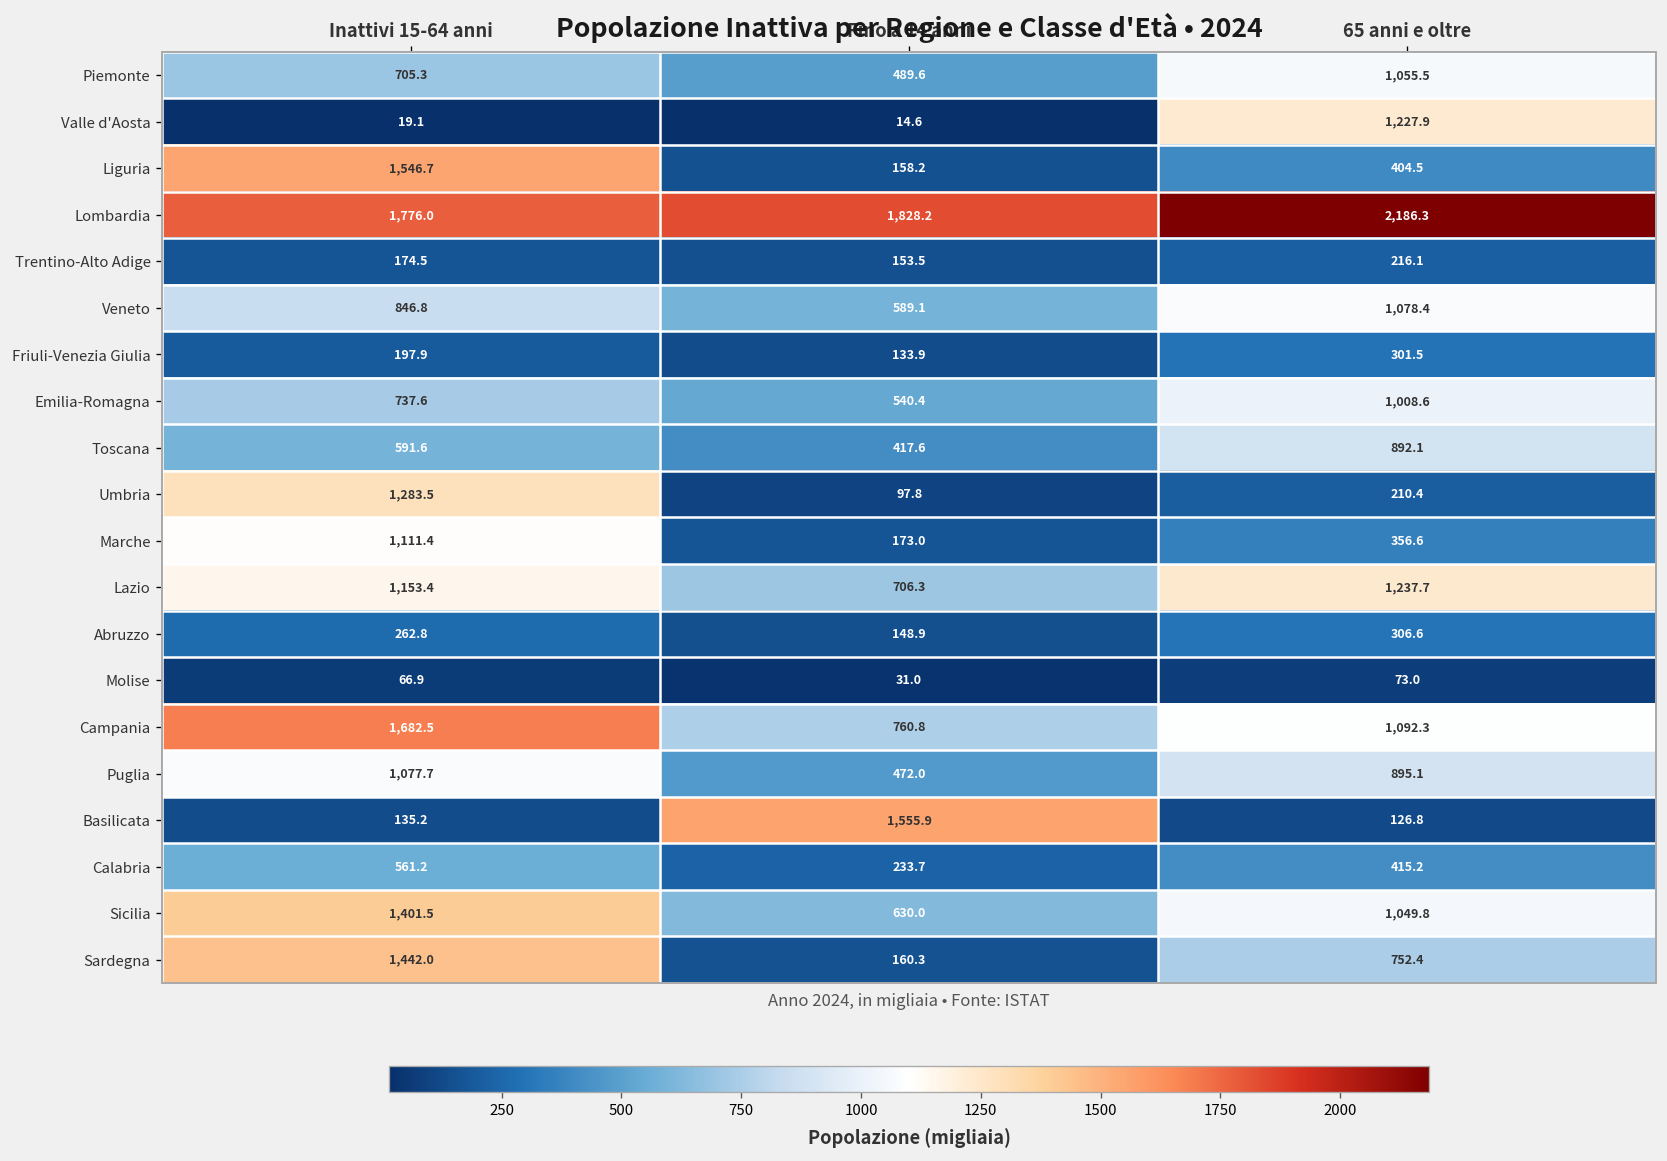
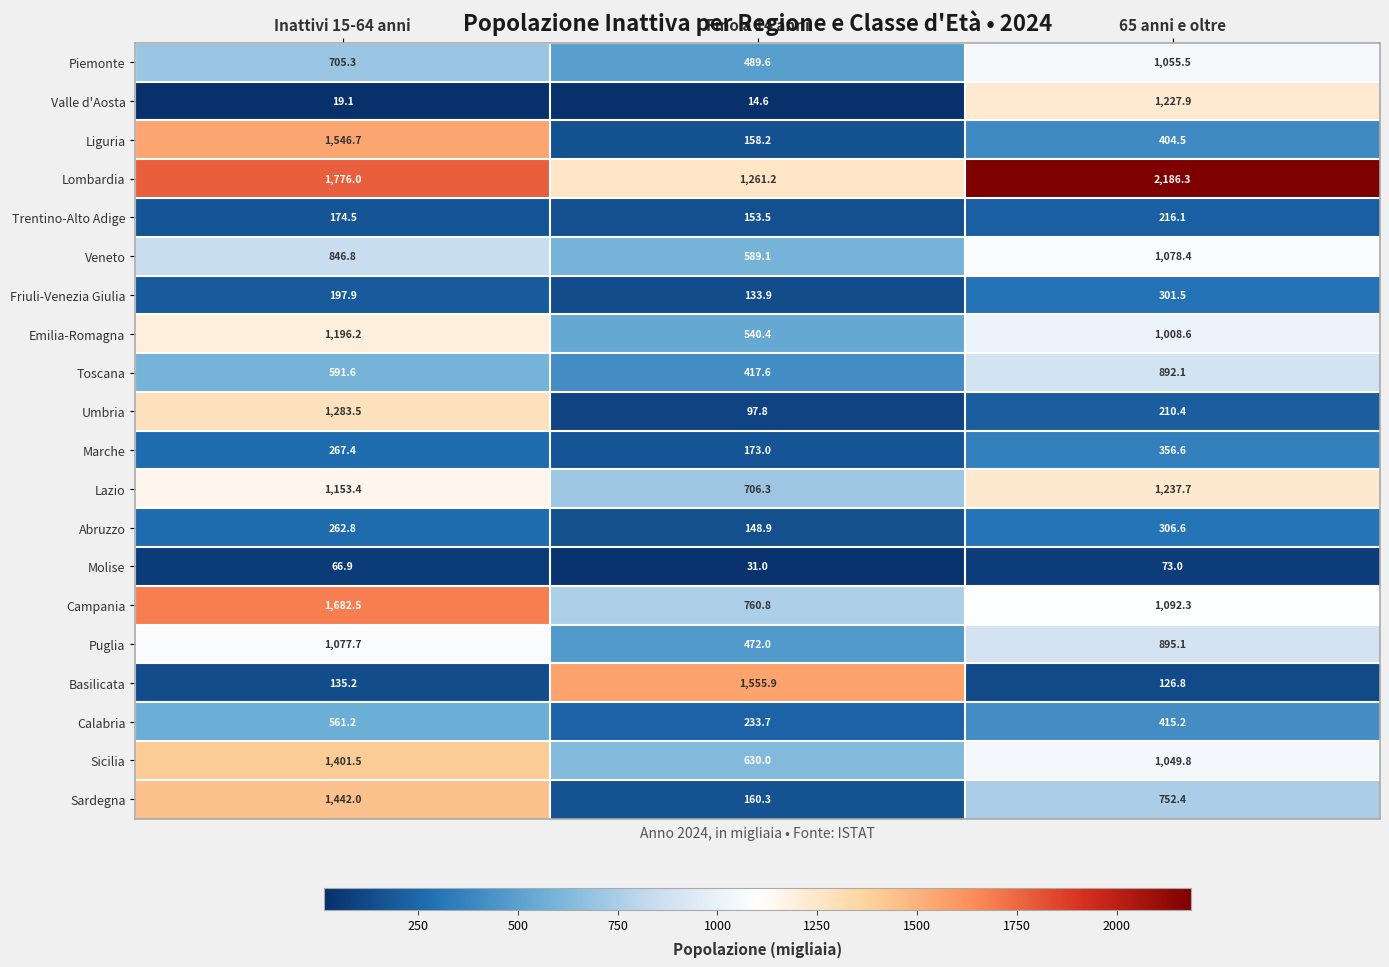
  {
    "Piemonte": {
      "Inattivi 15-64 anni": "705.3",
      "Fino a 14 anni": "489.6",
      "65 anni e oltre": "1,055.5"
    },
    "Valle d'Aosta": {
      "Inattivi 15-64 anni": "19.1",
      "Fino a 14 anni": "14.6",
      "65 anni e oltre": "1,227.9"
    },
    "Liguria": {
      "Inattivi 15-64 anni": "1,546.7",
      "Fino a 14 anni": "158.2",
      "65 anni e oltre": "404.5"
    },
    "Lombardia": {
      "Inattivi 15-64 anni": "1,776.0",
-     "Fino a 14 anni": "1,828.2",
+     "Fino a 14 anni": "1,261.2",
      "65 anni e oltre": "2,186.3"
    },
    "Trentino-Alto Adige": {
      "Inattivi 15-64 anni": "174.5",
      "Fino a 14 anni": "153.5",
      "65 anni e oltre": "216.1"
    },
    "Veneto": {
      "Inattivi 15-64 anni": "846.8",
      "Fino a 14 anni": "589.1",
      "65 anni e oltre": "1,078.4"
    },
    "Friuli-Venezia Giulia": {
      "Inattivi 15-64 anni": "197.9",
      "Fino a 14 anni": "133.9",
      "65 anni e oltre": "301.5"
    },
    "Emilia-Romagna": {
-     "Inattivi 15-64 anni": "737.6",
+     "Inattivi 15-64 anni": "1,196.2",
      "Fino a 14 anni": "540.4",
      "65 anni e oltre": "1,008.6"
    },
    "Toscana": {
      "Inattivi 15-64 anni": "591.6",
      "Fino a 14 anni": "417.6",
      "65 anni e oltre": "892.1"
    },
    "Umbria": {
      "Inattivi 15-64 anni": "1,283.5",
      "Fino a 14 anni": "97.8",
      "65 anni e oltre": "210.4"
    },
    "Marche": {
-     "Inattivi 15-64 anni": "1,111.4",
+     "Inattivi 15-64 anni": "267.4",
      "Fino a 14 anni": "173.0",
      "65 anni e oltre": "356.6"
    },
    "Lazio": {
      "Inattivi 15-64 anni": "1,153.4",
      "Fino a 14 anni": "706.3",
      "65 anni e oltre": "1,237.7"
    },
    "Abruzzo": {
      "Inattivi 15-64 anni": "262.8",
      "Fino a 14 anni": "148.9",
      "65 anni e oltre": "306.6"
    },
    "Molise": {
      "Inattivi 15-64 anni": "66.9",
      "Fino a 14 anni": "31.0",
      "65 anni e oltre": "73.0"
    },
    "Campania": {
      "Inattivi 15-64 anni": "1,682.5",
      "Fino a 14 anni": "760.8",
      "65 anni e oltre": "1,092.3"
    },
    "Puglia": {
      "Inattivi 15-64 anni": "1,077.7",
      "Fino a 14 anni": "472.0",
      "65 anni e oltre": "895.1"
    },
    "Basilicata": {
      "Inattivi 15-64 anni": "135.2",
      "Fino a 14 anni": "1,555.9",
      "65 anni e oltre": "126.8"
    },
    "Calabria": {
      "Inattivi 15-64 anni": "561.2",
      "Fino a 14 anni": "233.7",
      "65 anni e oltre": "415.2"
    },
    "Sicilia": {
      "Inattivi 15-64 anni": "1,401.5",
      "Fino a 14 anni": "630.0",
      "65 anni e oltre": "1,049.8"
    },
    "Sardegna": {
      "Inattivi 15-64 anni": "1,442.0",
      "Fino a 14 anni": "160.3",
      "65 anni e oltre": "752.4"
    }
  }
